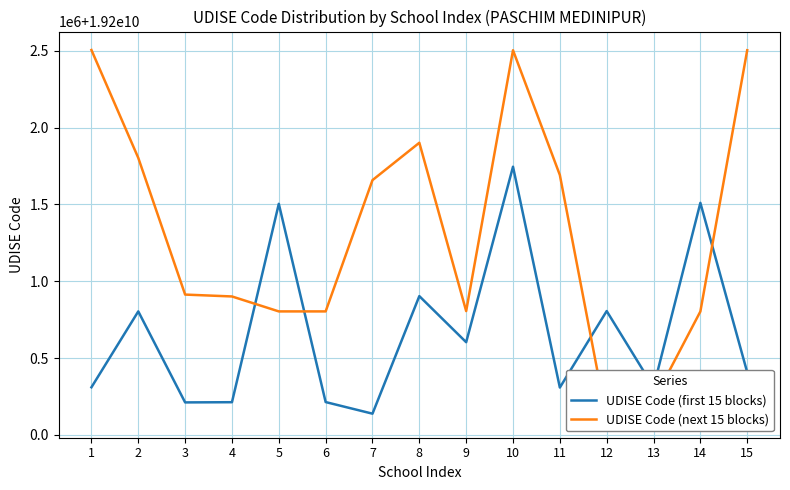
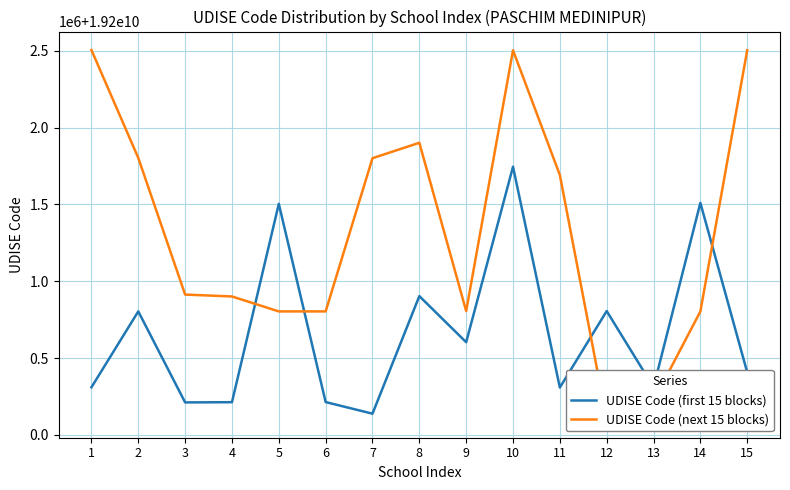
  {
    "UDISE Code (first 15 blocks)": {
      "1": 19200310000,
      "2": 19200800000,
      "3": 19200210000,
      "4": 19200210000,
      "5": 19201500000,
      "6": 19200210000,
      "7": 19200140000,
      "8": 19200900000,
      "9": 19200600000,
      "10": 19201750000,
      "11": 19200310000,
      "12": 19200810000,
      "14": 19201510000
    },
    "UDISE Code (next 15 blocks)": {
      "1": 19202500000,
      "2": 19201800000,
      "3": 19200910000,
      "4": 19200900000,
      "5": 19200800000,
      "6": 19200800000,
-     "7": 19201660000,
+     "7": 19201800000,
      "8": 19201900000,
      "9": 19200810000,
      "10": 19202500000,
      "11": 19201690000,
      "14": 19200800000,
      "15": 19202500000
    }
  }
